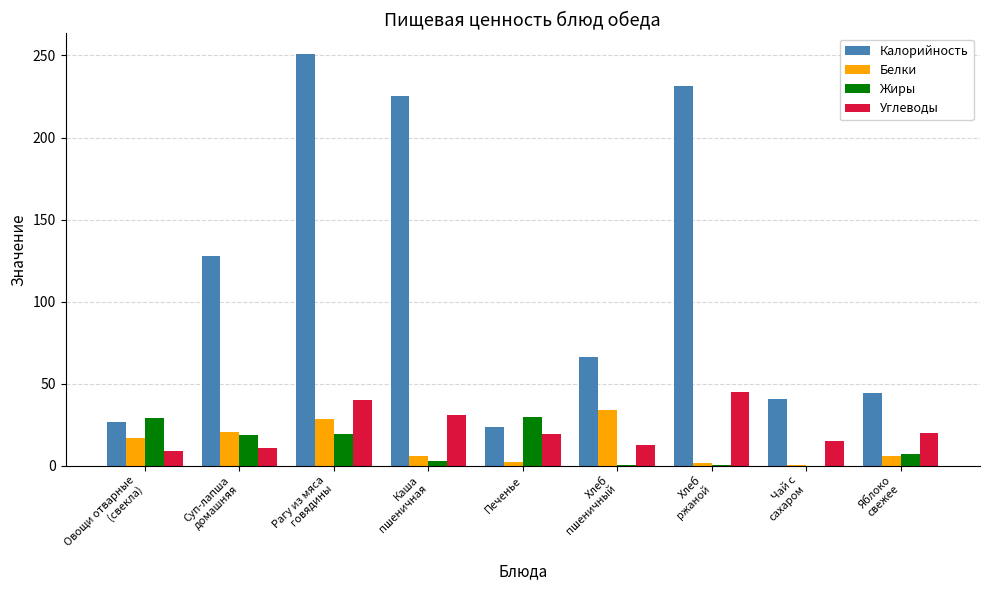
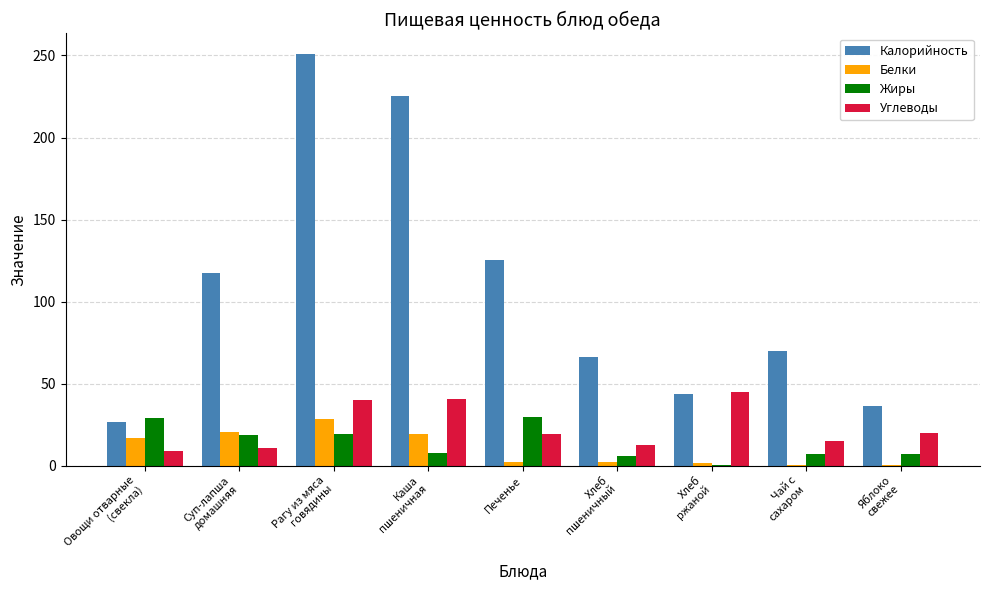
  {
    "Калорийность": {
      "Овощи отварные (свекла)": 26,
-     "Суп-лапша домашняя": 128,
+     "Суп-лапша домашняя": 118,
      "Рагу из мяса говядины": 251,
      "Каша пшеничная": 225,
-     "Печенье": 24,
+     "Печенье": 125,
      "Хлеб пшеничный": 66,
-     "Хлеб ржаной": 232,
-     "Чай с сахаром": 40,
-     "Яблоко свежее": 44
+     "Хлеб ржаной": 44,
+     "Чай с сахаром": 70,
+     "Яблоко свежее": 37
    },
    "Белки": {
      "Овощи отварные (свекла)": 17,
      "Суп-лапша домашняя": 20,
      "Рагу из мяса говядины": 29,
-     "Каша пшеничная": 6,
+     "Каша пшеничная": 19,
      "Печенье": 2,
-     "Хлеб пшеничный": 34,
+     "Хлеб пшеничный": 2,
      "Хлеб ржаной": 2,
-     "Яблоко свежее": 6
+     "Яблоко свежее": 0
    },
    "Жиры": {
      "Овощи отварные (свекла)": 29,
      "Суп-лапша домашняя": 18,
      "Рагу из мяса говядины": 20,
-     "Каша пшеничная": 3,
+     "Каша пшеничная": 8,
      "Печенье": 29,
-     "Хлеб пшеничный": 0,
-     "Чай с сахаром": 0,
+     "Хлеб пшеничный": 6,
+     "Чай с сахаром": 7,
      "Яблоко свежее": 7
    },
    "Углеводы": {
      "Овощи отварные (свекла)": 9,
      "Суп-лапша домашняя": 11,
      "Рагу из мяса говядины": 40,
-     "Каша пшеничная": 31,
+     "Каша пшеничная": 41,
      "Печенье": 19,
      "Хлеб пшеничный": 12,
      "Хлеб ржаной": 45,
      "Чай с сахаром": 15,
      "Яблоко свежее": 20
    }
  }
